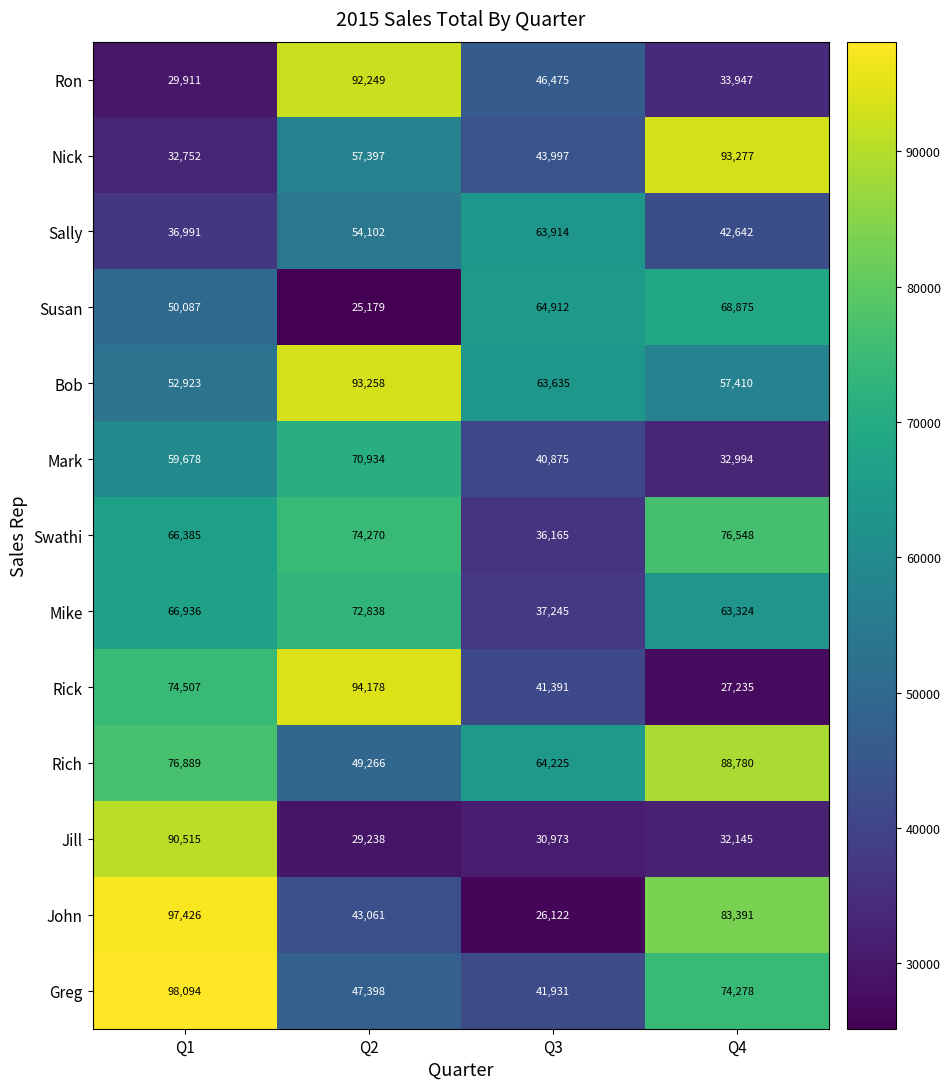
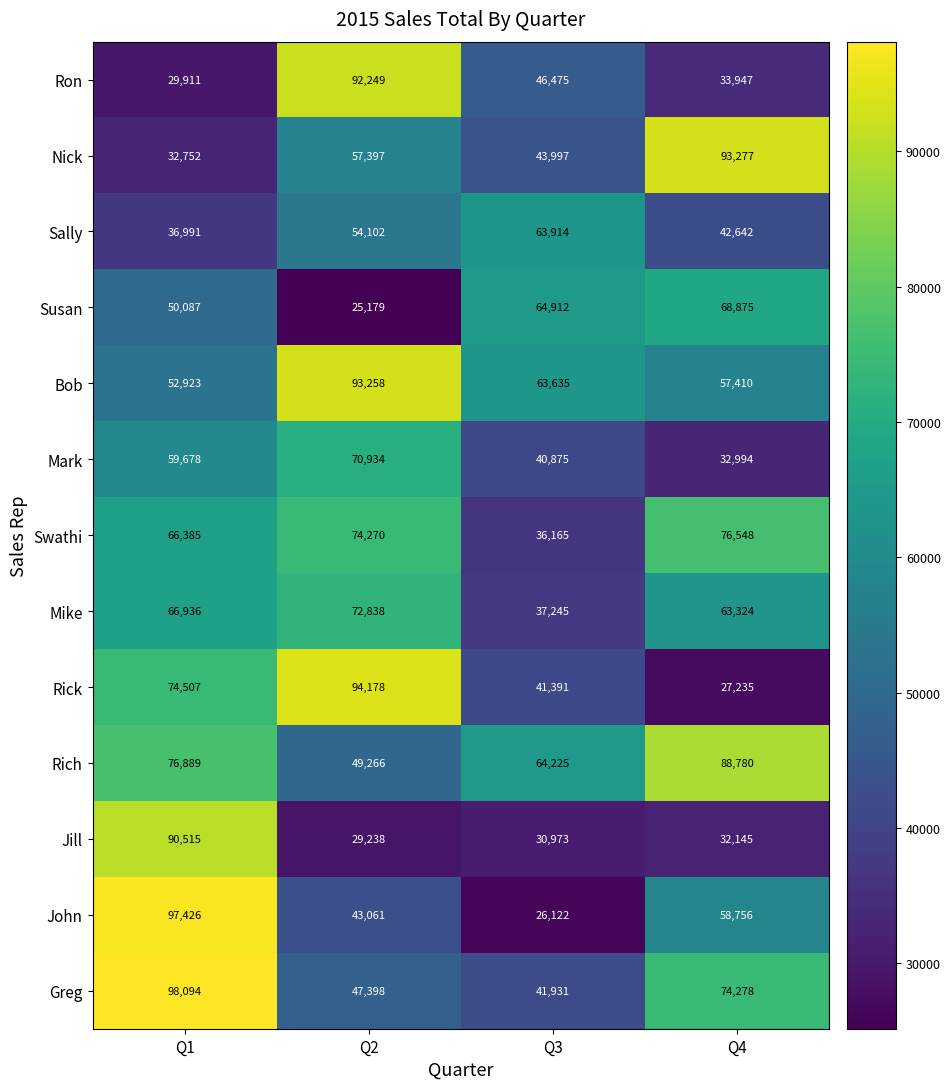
  {
    "Ron": {
      "Q1": "29,911",
      "Q2": "92,249",
      "Q3": "46,475",
      "Q4": "33,947"
    },
    "Nick": {
      "Q1": "32,752",
      "Q2": "57,397",
      "Q3": "43,997",
      "Q4": "93,277"
    },
    "Sally": {
      "Q1": "36,991",
      "Q2": "54,102",
      "Q3": "63,914",
      "Q4": "42,642"
    },
    "Susan": {
      "Q1": "50,087",
      "Q2": "25,179",
      "Q3": "64,912",
      "Q4": "68,875"
    },
    "Bob": {
      "Q1": "52,923",
      "Q2": "93,258",
      "Q3": "63,635",
      "Q4": "57,410"
    },
    "Mark": {
      "Q1": "59,678",
      "Q2": "70,934",
      "Q3": "40,875",
      "Q4": "32,994"
    },
    "Swathi": {
      "Q1": "66,385",
      "Q2": "74,270",
      "Q3": "36,165",
      "Q4": "76,548"
    },
    "Mike": {
      "Q1": "66,936",
      "Q2": "72,838",
      "Q3": "37,245",
      "Q4": "63,324"
    },
    "Rick": {
      "Q1": "74,507",
      "Q2": "94,178",
      "Q3": "41,391",
      "Q4": "27,235"
    },
    "Rich": {
      "Q1": "76,889",
      "Q2": "49,266",
      "Q3": "64,225",
      "Q4": "88,780"
    },
    "Jill": {
      "Q1": "90,515",
      "Q2": "29,238",
      "Q3": "30,973",
      "Q4": "32,145"
    },
    "John": {
      "Q1": "97,426",
      "Q2": "43,061",
      "Q3": "26,122",
-     "Q4": "83,391"
+     "Q4": "58,756"
    },
    "Greg": {
      "Q1": "98,094",
      "Q2": "47,398",
      "Q3": "41,931",
      "Q4": "74,278"
    }
  }
